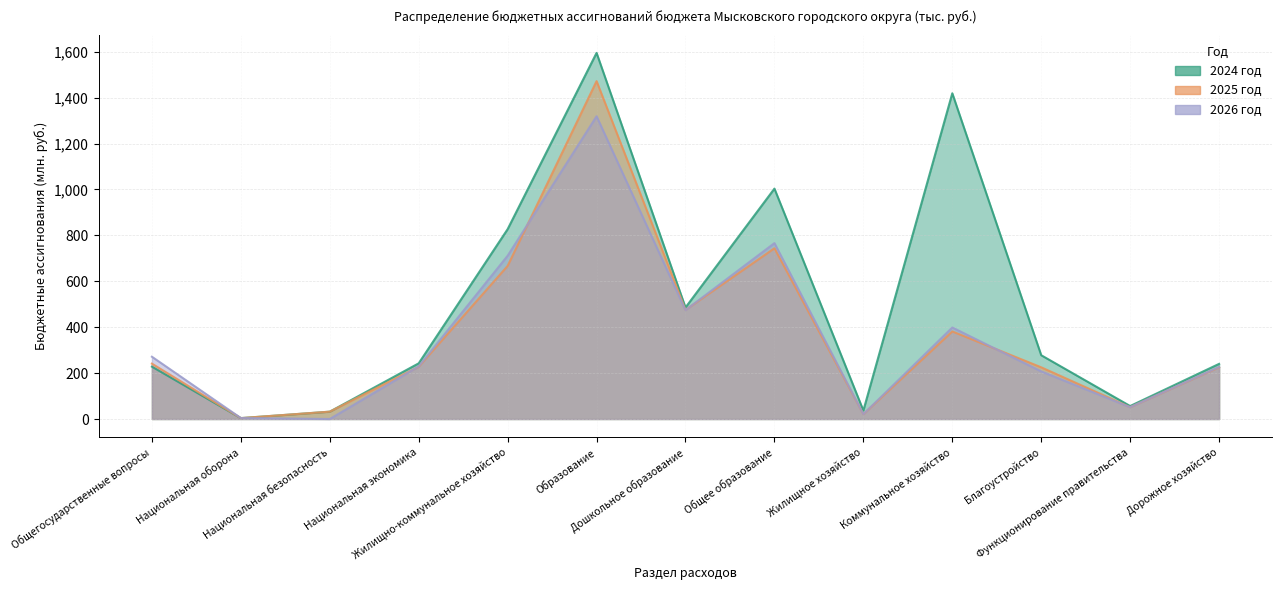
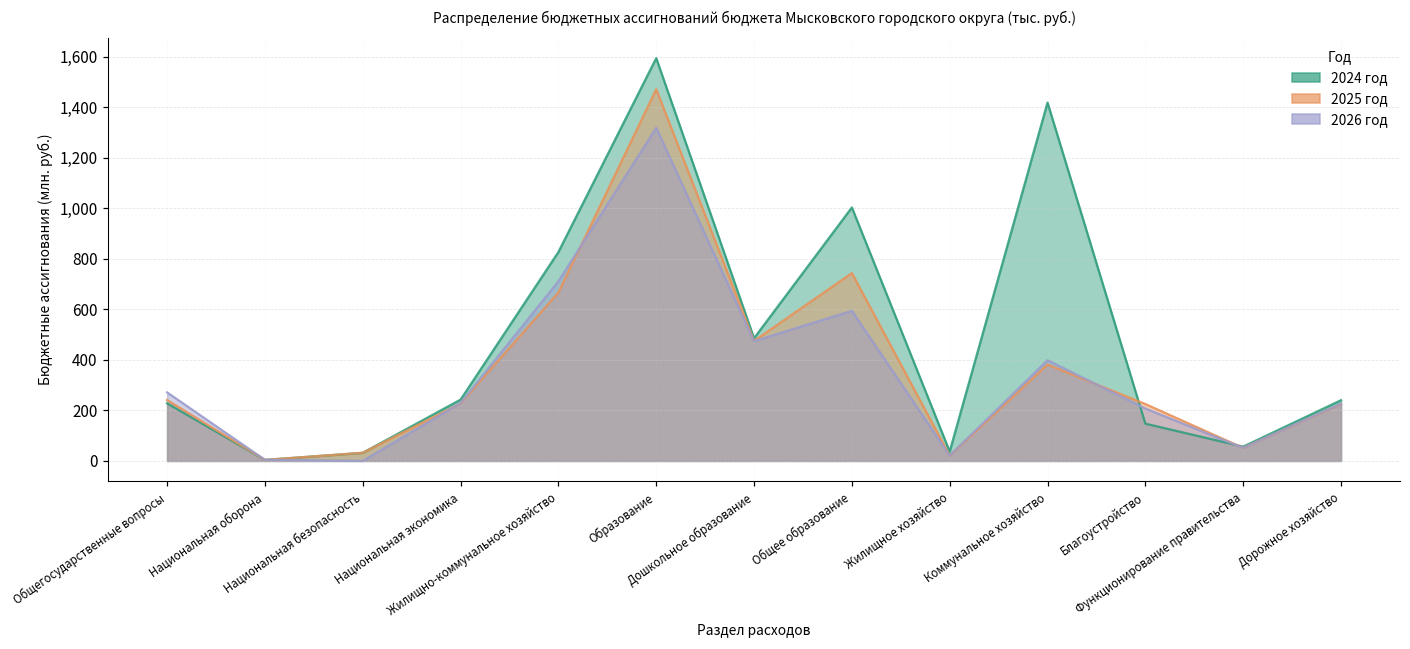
  {
    "2024 год": {
      "Общегосударственные вопросы": "230",
      "Национальная экономика": "240",
      "Жилищно-коммунальное хозяйство": "830",
      "Образование": "1,590",
      "Общее образование": "1,000",
      "Жилищное хозяйство": "40",
      "Коммунальное хозяйство": "1,420",
-     "Благоустройство": "280",
+     "Благоустройство": "150",
      "Дорожное хозяйство": "240"
    },
    "2025 год": {
      "Общегосударственные вопросы": "240",
      "Жилищно-коммунальное хозяйство": "670",
      "Образование": "1,470",
      "Общее образование": "740",
      "Коммунальное хозяйство": "380",
      "Благоустройство": "230"
    },
    "2026 год": {
      "Общегосударственные вопросы": "270",
      "Национальная безопасность": "0",
      "Жилищно-коммунальное хозяйство": "710",
      "Образование": "1,320",
-     "Общее образование": "770",
+     "Общее образование": "590",
      "Коммунальное хозяйство": "400",
      "Благоустройство": "210"
    }
  }
